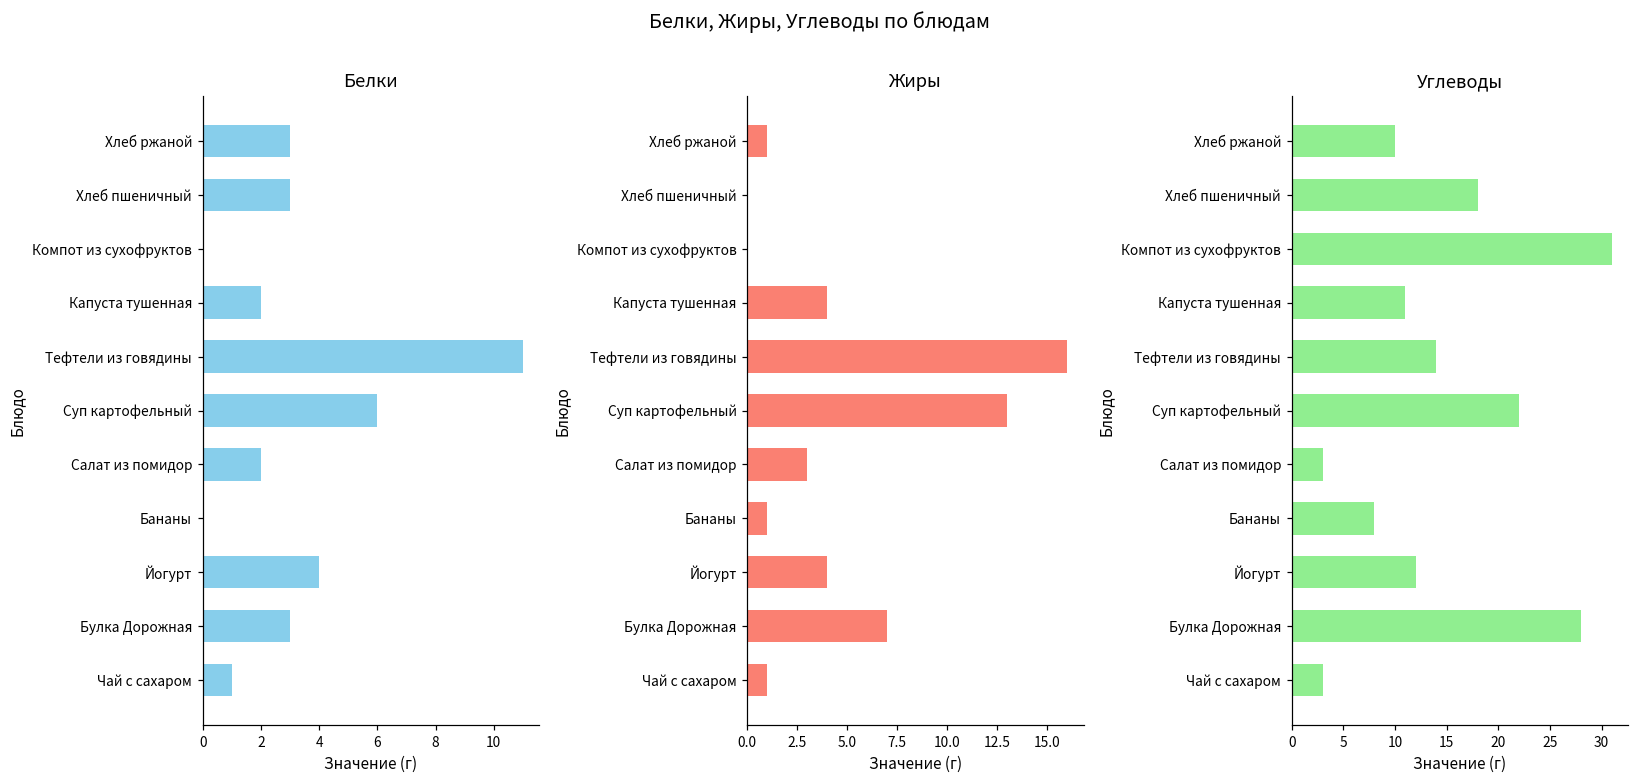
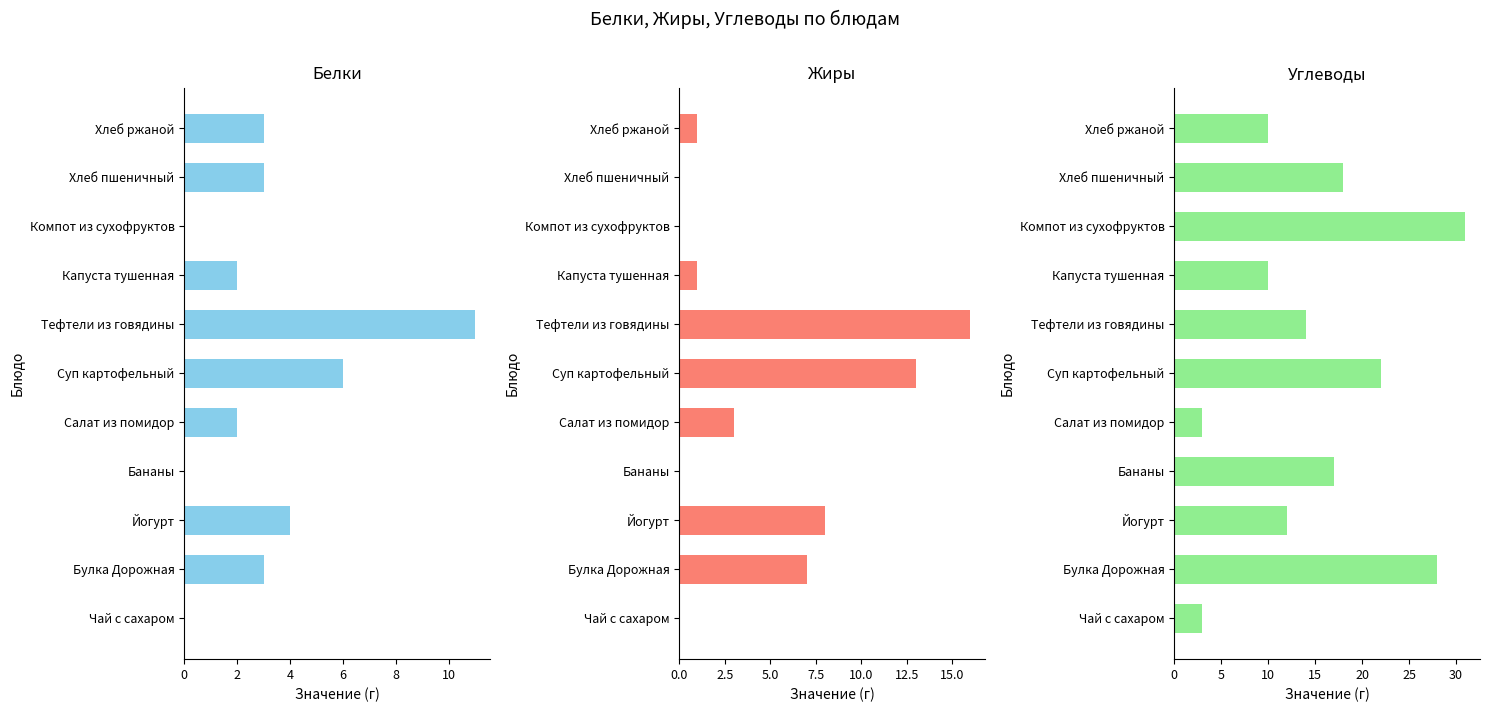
  {
    "Белки": {
      "Хлеб ржаной": 3,
      "Хлеб пшеничный": 3,
      "Компот из сухофруктов": 0,
      "Капуста тушенная": 2,
      "Тефтели из говядины": 11,
      "Суп картофельный": 6,
      "Салат из помидор": 2,
      "Бананы": 0,
      "Йогурт": 4,
      "Булка Дорожная": 3,
-     "Чай с сахаром": 1
+     "Чай с сахаром": 0
    },
    "Жиры": {
      "Хлеб ржаной": 1,
      "Хлеб пшеничный": 0,
      "Компот из сухофруктов": 0,
-     "Капуста тушенная": 4,
+     "Капуста тушенная": 1,
      "Тефтели из говядины": 16,
      "Суп картофельный": 13,
      "Салат из помидор": 3,
-     "Бананы": 1,
-     "Йогурт": 4,
+     "Бананы": 0,
+     "Йогурт": 8,
      "Булка Дорожная": 7,
-     "Чай с сахаром": 1
+     "Чай с сахаром": 0
    },
    "Углеводы": {
      "Хлеб ржаной": 10,
      "Хлеб пшеничный": 18,
      "Компот из сухофруктов": 31,
-     "Капуста тушенная": 11,
+     "Капуста тушенная": 10,
      "Тефтели из говядины": 14,
      "Суп картофельный": 22,
      "Салат из помидор": 3,
-     "Бананы": 8,
+     "Бананы": 17,
      "Йогурт": 12,
      "Булка Дорожная": 28,
      "Чай с сахаром": 3
    }
  }
